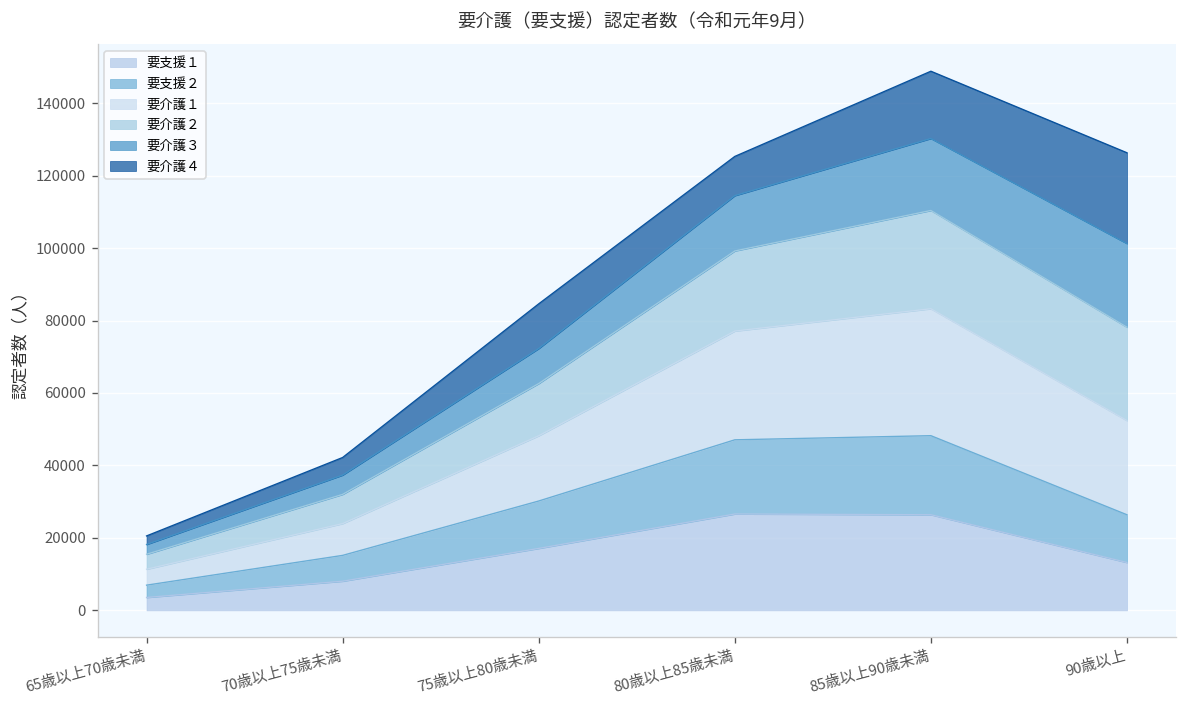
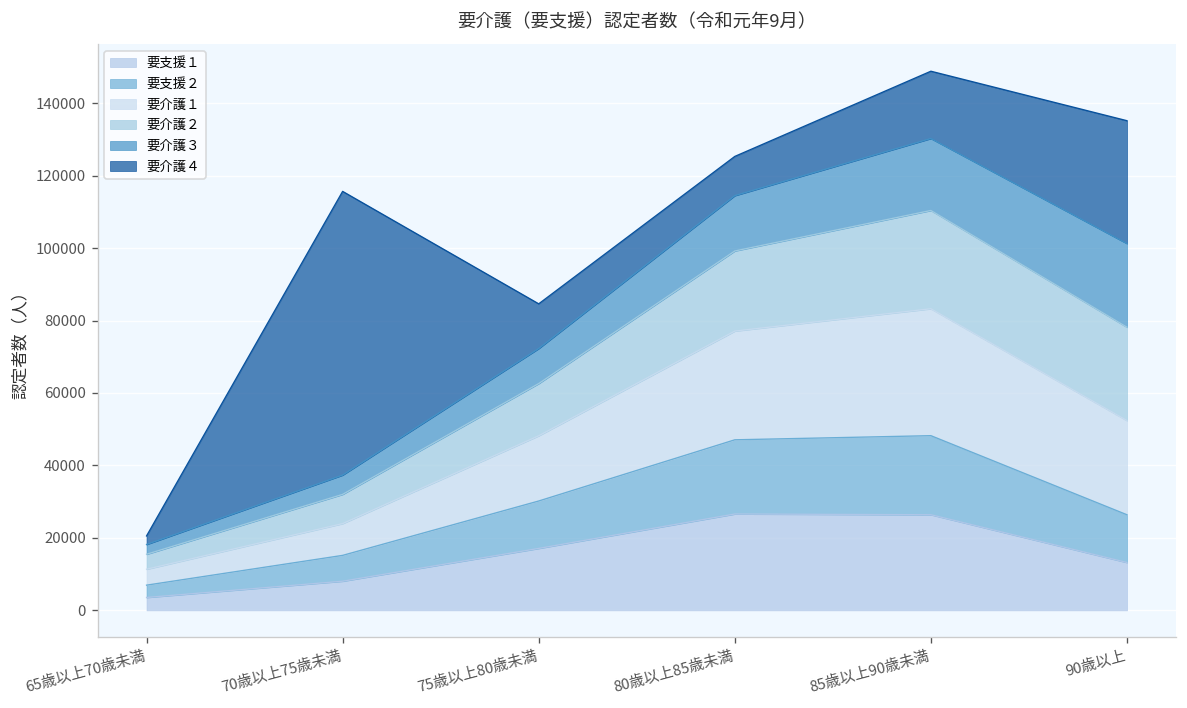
  {
    "要介護４": {
      "65歳以上70歳未満": 2000,
-     "70歳以上75歳未満": 5000,
+     "70歳以上75歳未満": 78000,
      "75歳以上80歳未満": 12000,
      "80歳以上85歳未満": 11000,
      "85歳以上90歳未満": 19000,
-     "90歳以上": 25000
+     "90歳以上": 34000
    }
  }
